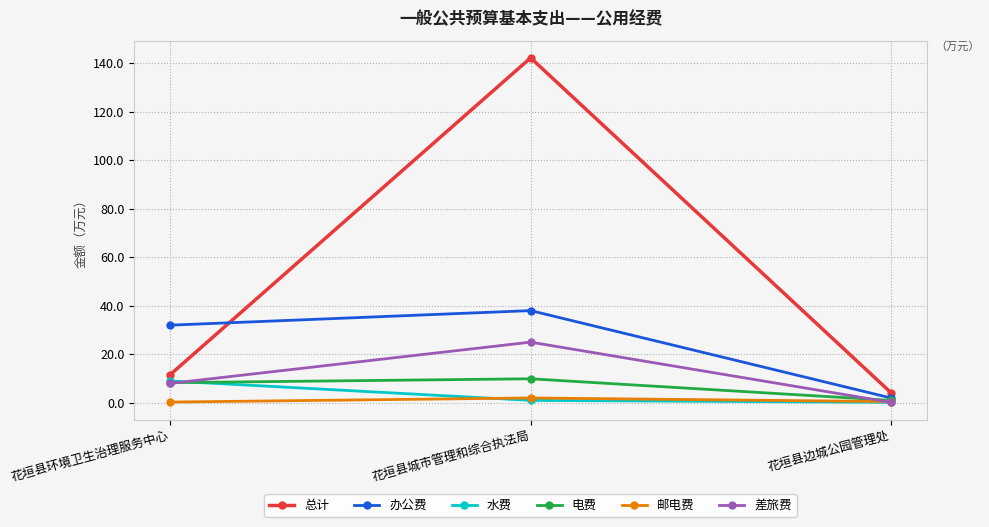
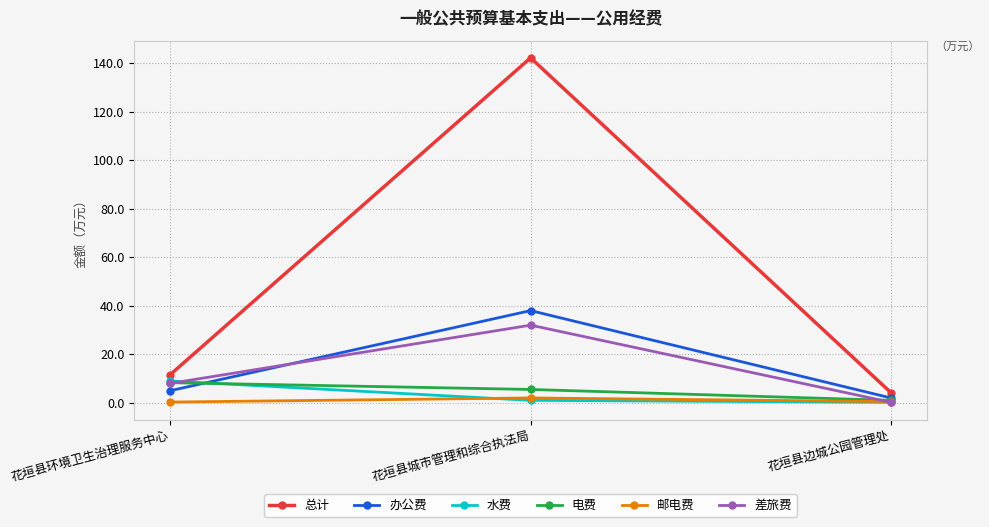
  {
    "总计": {
      "花垣县环境卫生治理服务中心": 12,
      "花垣县城市管理和综合执法局": 142,
      "花垣县边城公园管理处": 4
    },
    "办公费": {
-     "花垣县环境卫生治理服务中心": 32,
+     "花垣县环境卫生治理服务中心": 5,
      "花垣县城市管理和综合执法局": 38
    },
    "电费": {
-     "花垣县城市管理和综合执法局": 10
+     "花垣县城市管理和综合执法局": 6
    },
    "邮电费": {
      "花垣县环境卫生治理服务中心": 0
    },
    "差旅费": {
-     "花垣县城市管理和综合执法局": 25
+     "花垣县城市管理和综合执法局": 32
    }
  }
